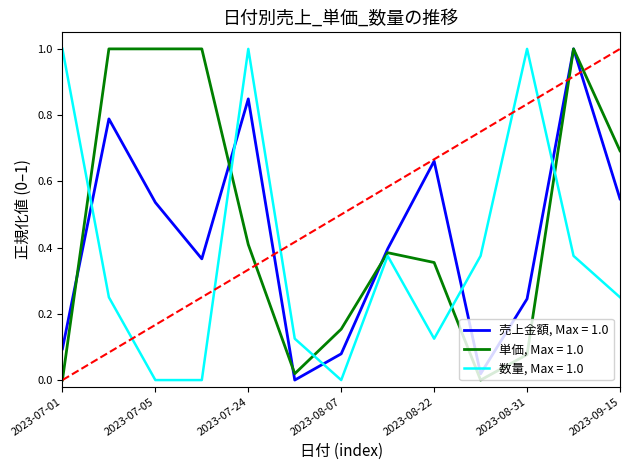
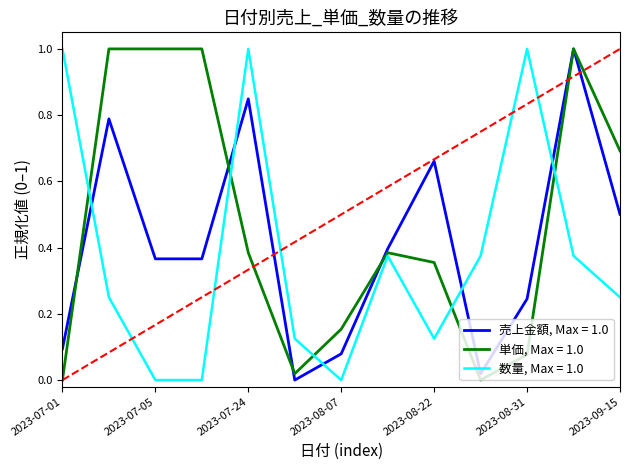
  {
    "売上金額, Max = 1.0": {
      "2023-07-01": 0.09,
-     "2023-07-05": 0.54,
+     "2023-07-05": 0.37,
      "2023-07-24": 0.85,
      "2023-08-07": 0.08,
      "2023-08-22": 0.66,
      "2023-08-31": 0.25,
-     "2023-09-15": 0.55
+     "2023-09-15": 0.50
    },
    "単価, Max = 1.0": {
      "2023-07-05": 1.00,
-     "2023-07-24": 0.41,
+     "2023-07-24": 0.38,
      "2023-08-07": 0.15,
      "2023-08-22": 0.36,
      "2023-09-15": 0.69
    },
    "数量, Max = 1.0": {
      "2023-07-01": 1.00,
      "2023-07-05": 0.00,
      "2023-07-24": 1.00,
      "2023-08-07": 0.00,
      "2023-08-22": 0.13,
      "2023-08-31": 1.00,
      "2023-09-15": 0.25
    }
  }
